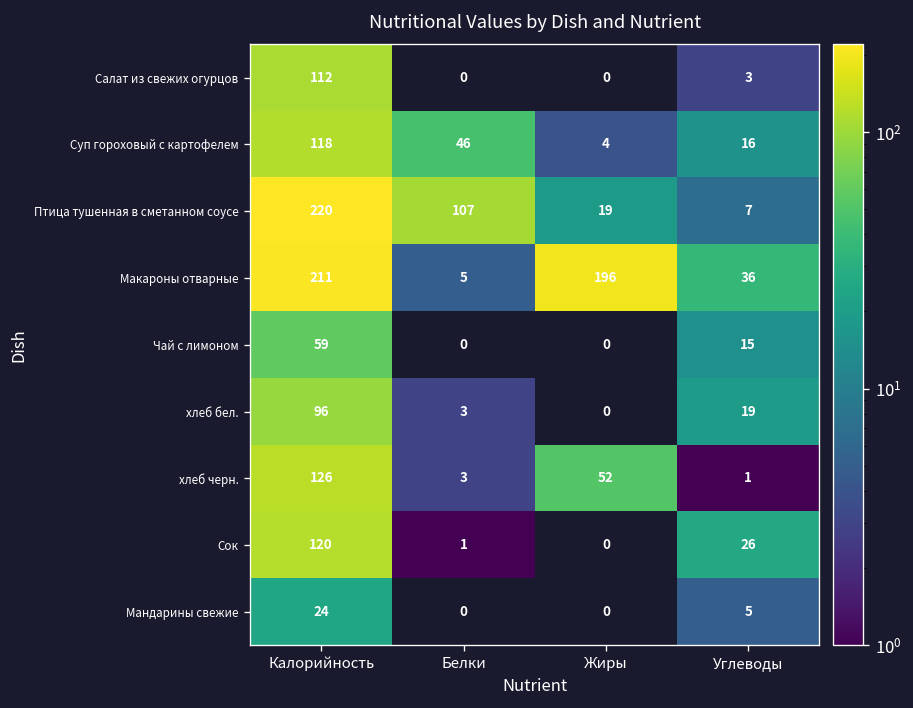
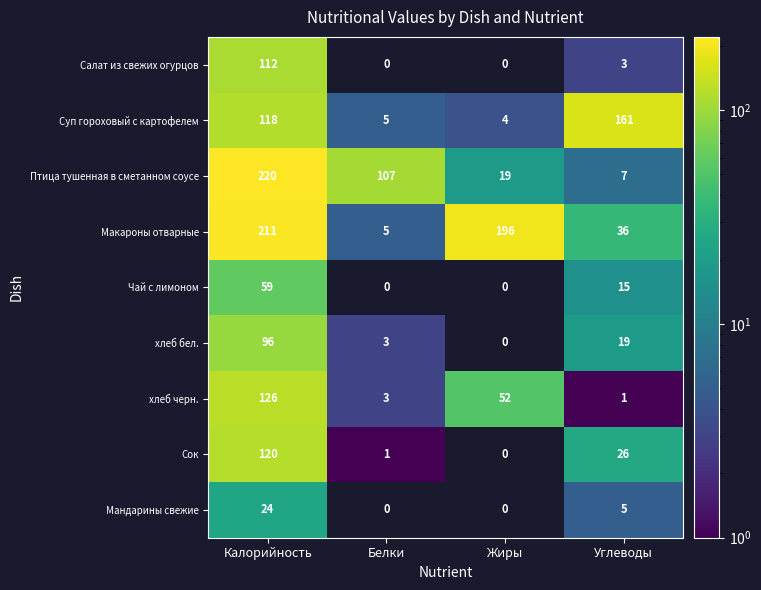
  {
    "Салат из свежих огурцов": {
      "Калорийность": 112,
      "Углеводы": 3
    },
    "Суп гороховый с картофелем": {
      "Калорийность": 118,
-     "Белки": 46,
+     "Белки": 5,
      "Жиры": 4,
-     "Углеводы": 16
+     "Углеводы": 161
    },
    "Птица тушенная в сметанном соусе": {
      "Калорийность": 220,
      "Белки": 107,
      "Жиры": 19,
      "Углеводы": 7
    },
    "Макароны отварные": {
      "Калорийность": 211,
      "Белки": 5,
      "Жиры": 196,
      "Углеводы": 36
    },
    "Чай с лимоном": {
      "Калорийность": 59,
      "Углеводы": 15
    },
    "хлеб бел.": {
      "Калорийность": 96,
      "Белки": 3,
      "Углеводы": 19
    },
    "хлеб черн.": {
      "Калорийность": 126,
      "Белки": 3,
      "Жиры": 52,
      "Углеводы": 1
    },
    "Сок": {
      "Калорийность": 120,
      "Белки": 1,
      "Углеводы": 26
    },
    "Мандарины свежие": {
      "Калорийность": 24,
      "Углеводы": 5
    }
  }
